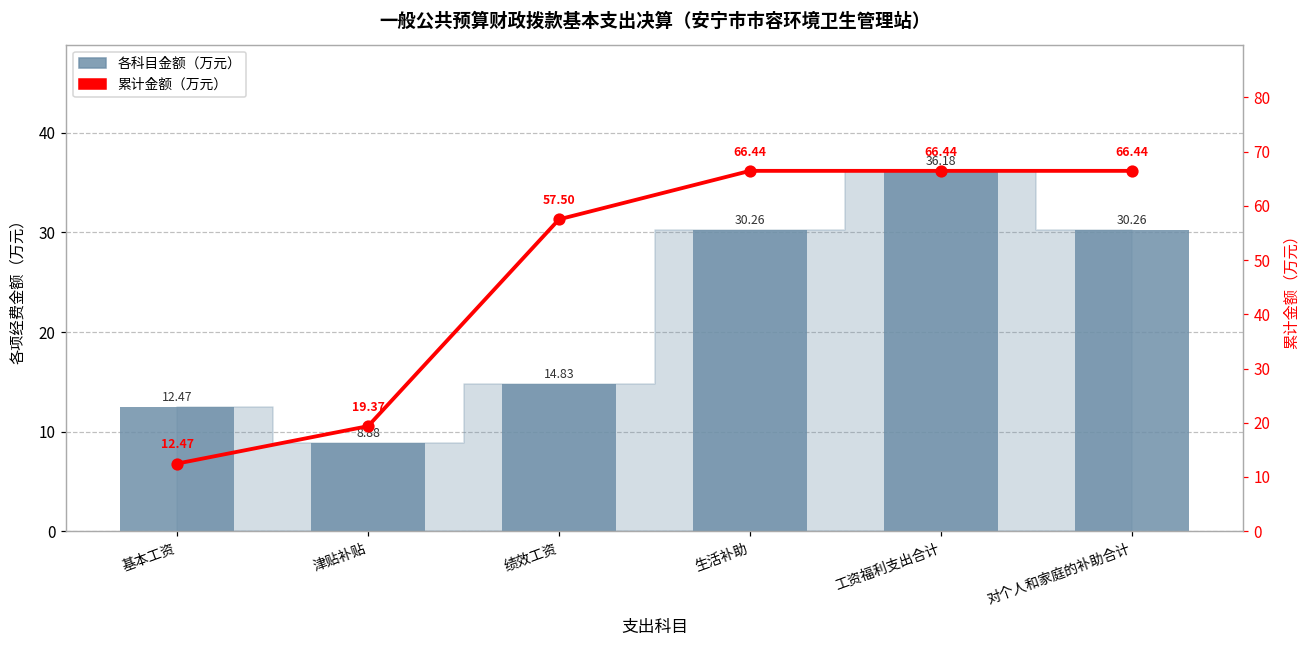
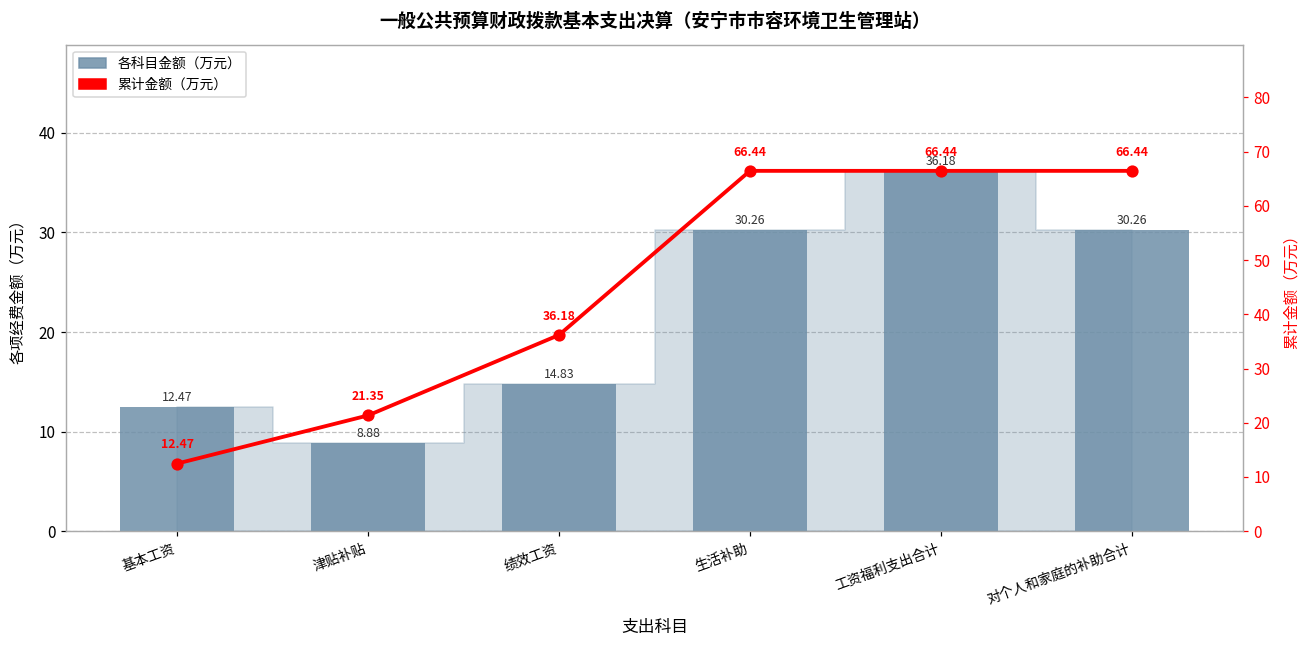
  {
    "累计金额（万元）": {
-     "津贴补贴": 19.37,
-     "绩效工资": 57.50,
+     "津贴补贴": 21.35,
+     "绩效工资": 36.18,
      "生活补助": 66.44,
      "工资福利支出合计": 66.44,
      "对个人和家庭的补助合计": 66.44
    }
  }
